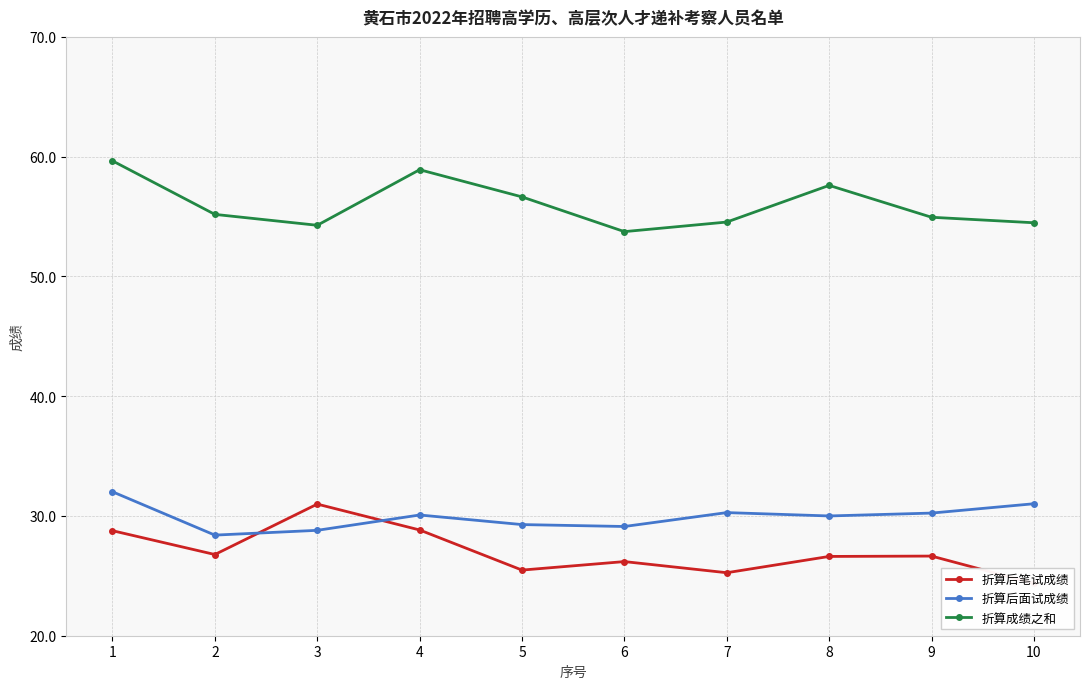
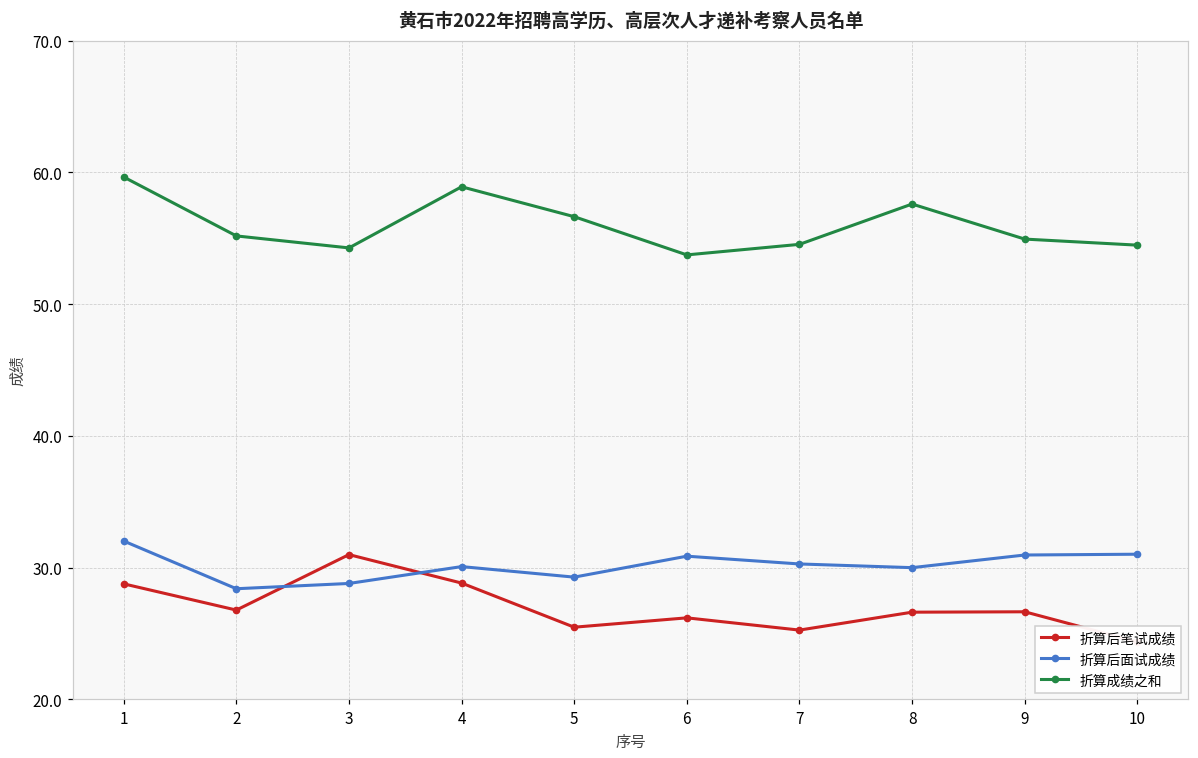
  {
    "折算后笔试成绩": {
      "1": 28.8,
      "2": 26.8,
      "3": 31.0,
      "4": 28.8,
      "5": 25.5,
      "6": 26.2,
      "7": 25.3,
      "8": 26.6,
      "9": 26.7
    },
    "折算后面试成绩": {
      "1": 32.0,
      "2": 28.4,
      "3": 28.8,
      "4": 30.1,
      "5": 29.3,
-     "6": 29.1,
+     "6": 30.9,
      "7": 30.3,
      "8": 30.0,
-     "9": 30.2,
+     "9": 31.0,
      "10": 31.0
    },
    "折算成绩之和": {
      "1": 59.7,
      "2": 55.2,
      "3": 54.3,
      "4": 58.9,
      "5": 56.6,
      "6": 53.7,
      "7": 54.5,
      "8": 57.6,
      "9": 54.9,
      "10": 54.5
    }
  }
